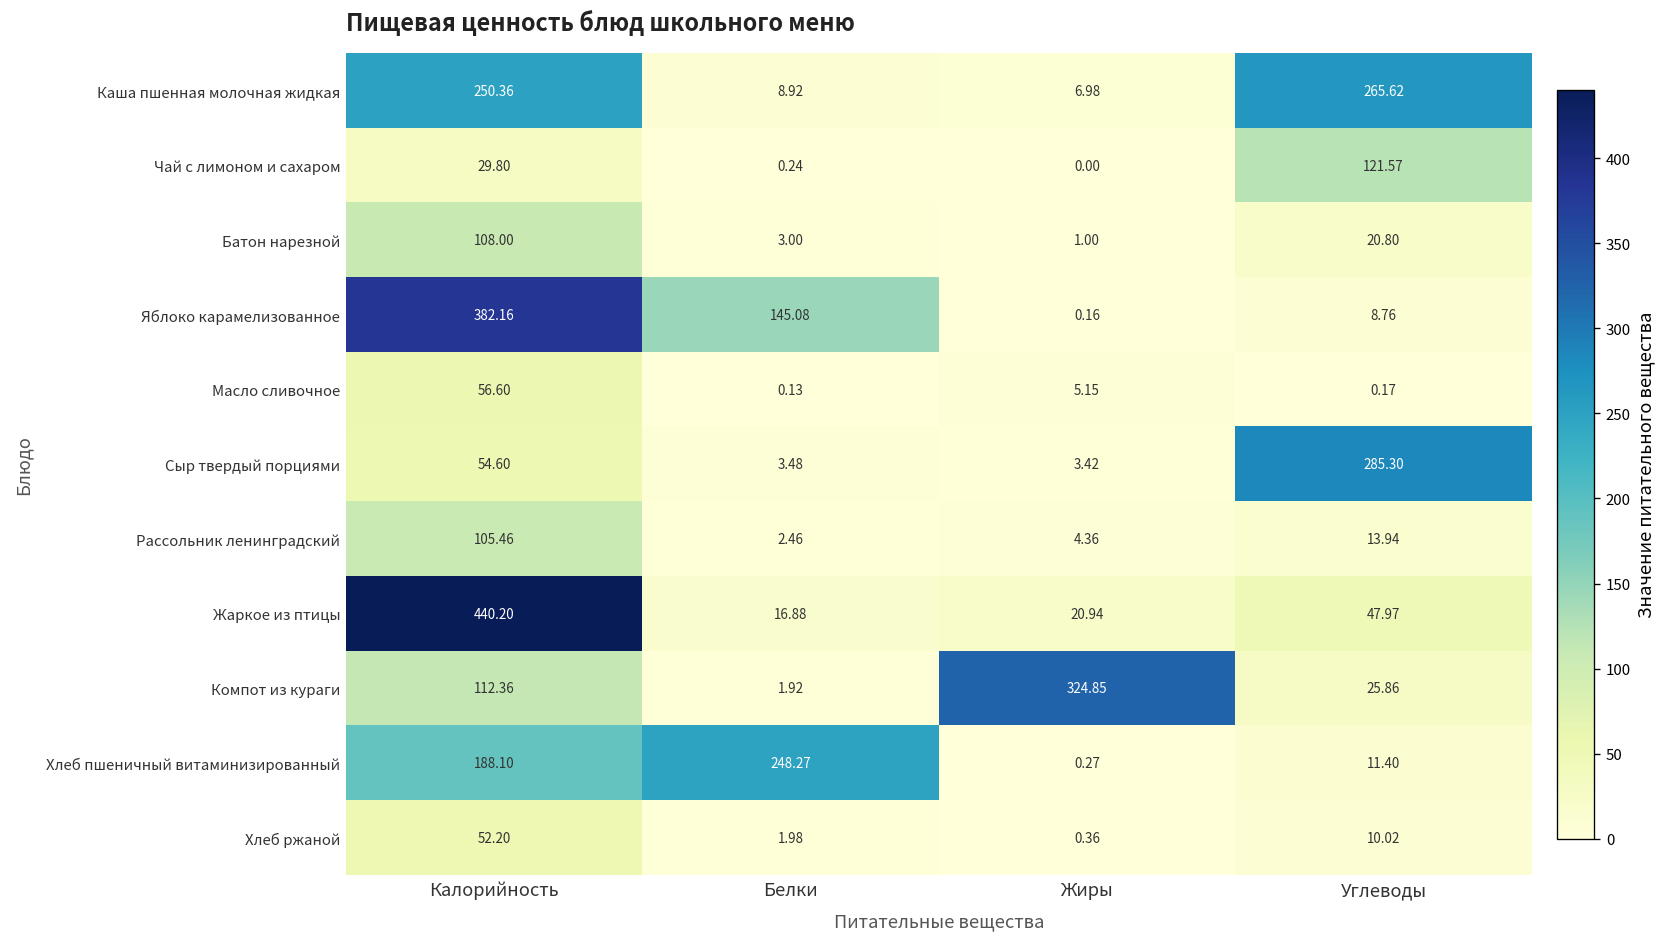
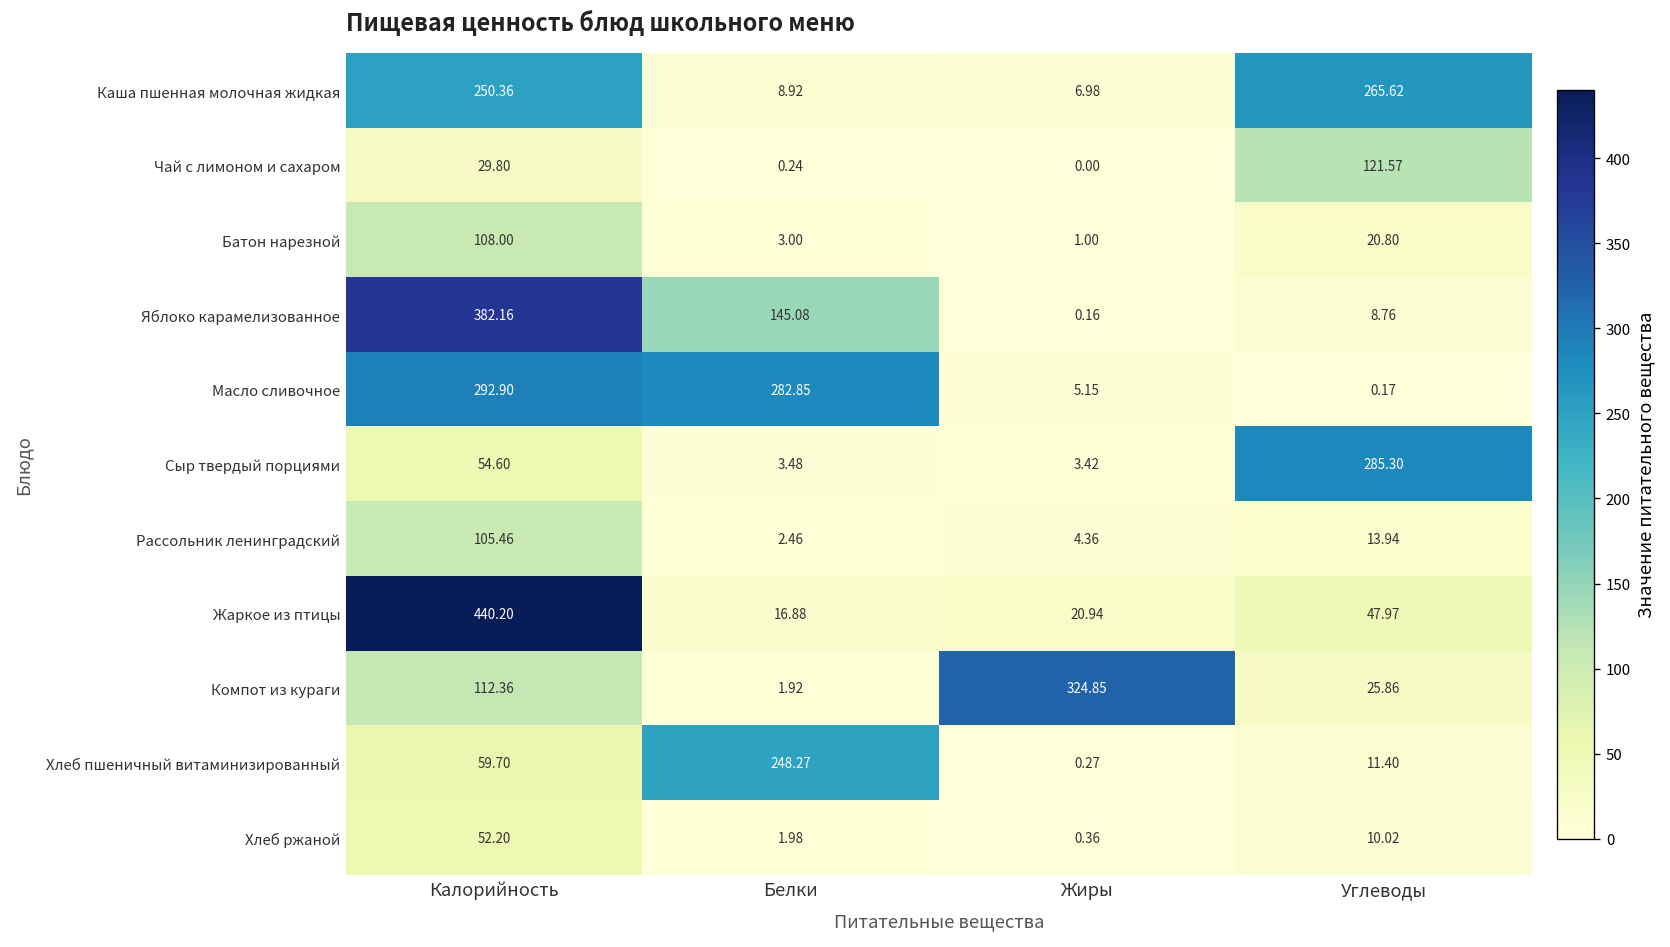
  {
    "Каша пшенная молочная жидкая": {
      "Калорийность": 250.36,
      "Белки": 8.92,
      "Жиры": 6.98,
      "Углеводы": 265.62
    },
    "Чай с лимоном и сахаром": {
      "Калорийность": 29.80,
      "Белки": 0.24,
      "Жиры": 0.00,
      "Углеводы": 121.57
    },
    "Батон нарезной": {
      "Калорийность": 108.00,
      "Белки": 3.00,
      "Жиры": 1.00,
      "Углеводы": 20.80
    },
    "Яблоко карамелизованное": {
      "Калорийность": 382.16,
      "Белки": 145.08,
      "Жиры": 0.16,
      "Углеводы": 8.76
    },
    "Масло сливочное": {
-     "Калорийность": 56.60,
-     "Белки": 0.13,
+     "Калорийность": 292.90,
+     "Белки": 282.85,
      "Жиры": 5.15,
      "Углеводы": 0.17
    },
    "Сыр твердый порциями": {
      "Калорийность": 54.60,
      "Белки": 3.48,
      "Жиры": 3.42,
      "Углеводы": 285.30
    },
    "Рассольник ленинградский": {
      "Калорийность": 105.46,
      "Белки": 2.46,
      "Жиры": 4.36,
      "Углеводы": 13.94
    },
    "Жаркое из птицы": {
      "Калорийность": 440.20,
      "Белки": 16.88,
      "Жиры": 20.94,
      "Углеводы": 47.97
    },
    "Компот из кураги": {
      "Калорийность": 112.36,
      "Белки": 1.92,
      "Жиры": 324.85,
      "Углеводы": 25.86
    },
    "Хлеб пшеничный витаминизированный": {
-     "Калорийность": 188.10,
+     "Калорийность": 59.70,
      "Белки": 248.27,
      "Жиры": 0.27,
      "Углеводы": 11.40
    },
    "Хлеб ржаной": {
      "Калорийность": 52.20,
      "Белки": 1.98,
      "Жиры": 0.36,
      "Углеводы": 10.02
    }
  }
